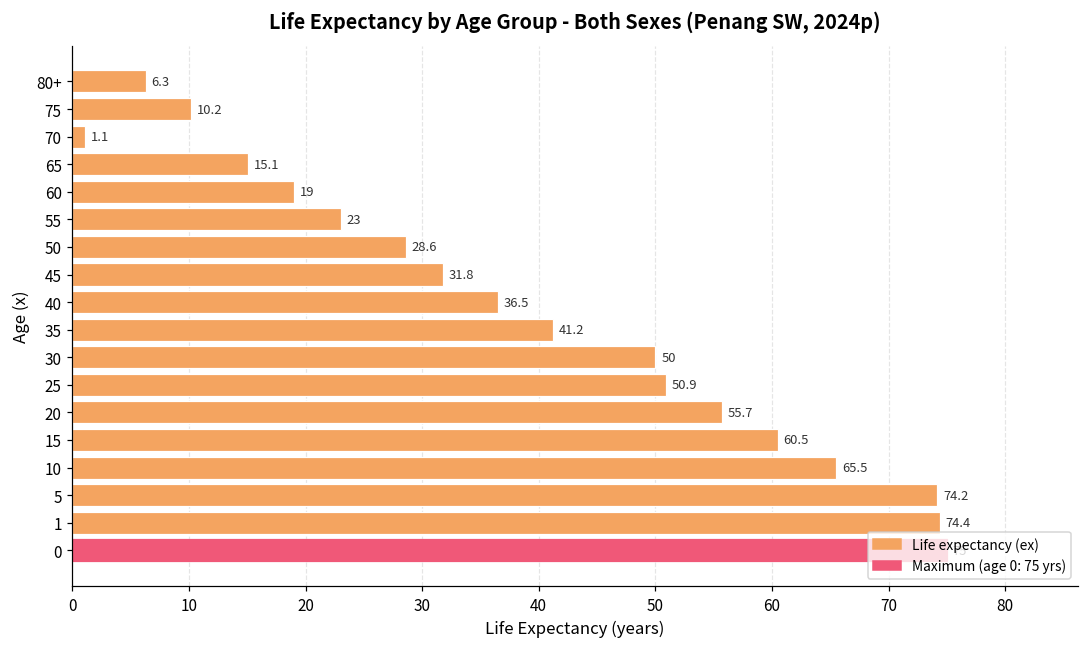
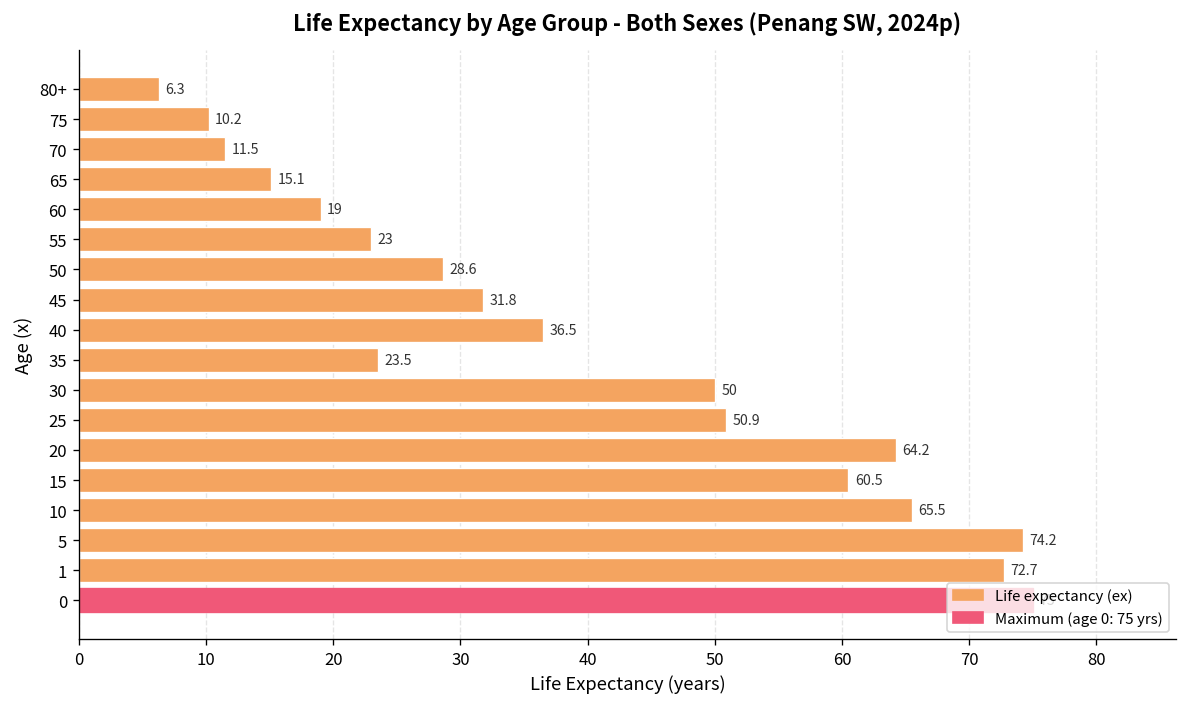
  {
    "80+": 6.3,
    "75": 10.2,
-   "70": 1.1,
+   "70": 11.5,
    "65": 15.1,
    "60": 19,
    "55": 23,
    "50": 28.6,
    "45": 31.8,
    "40": 36.5,
-   "35": 41.2,
+   "35": 23.5,
    "30": 50,
    "25": 50.9,
-   "20": 55.7,
+   "20": 64.2,
    "15": 60.5,
    "10": 65.5,
    "5": 74.2,
-   "1": 74.4
+   "1": 72.7
  }
